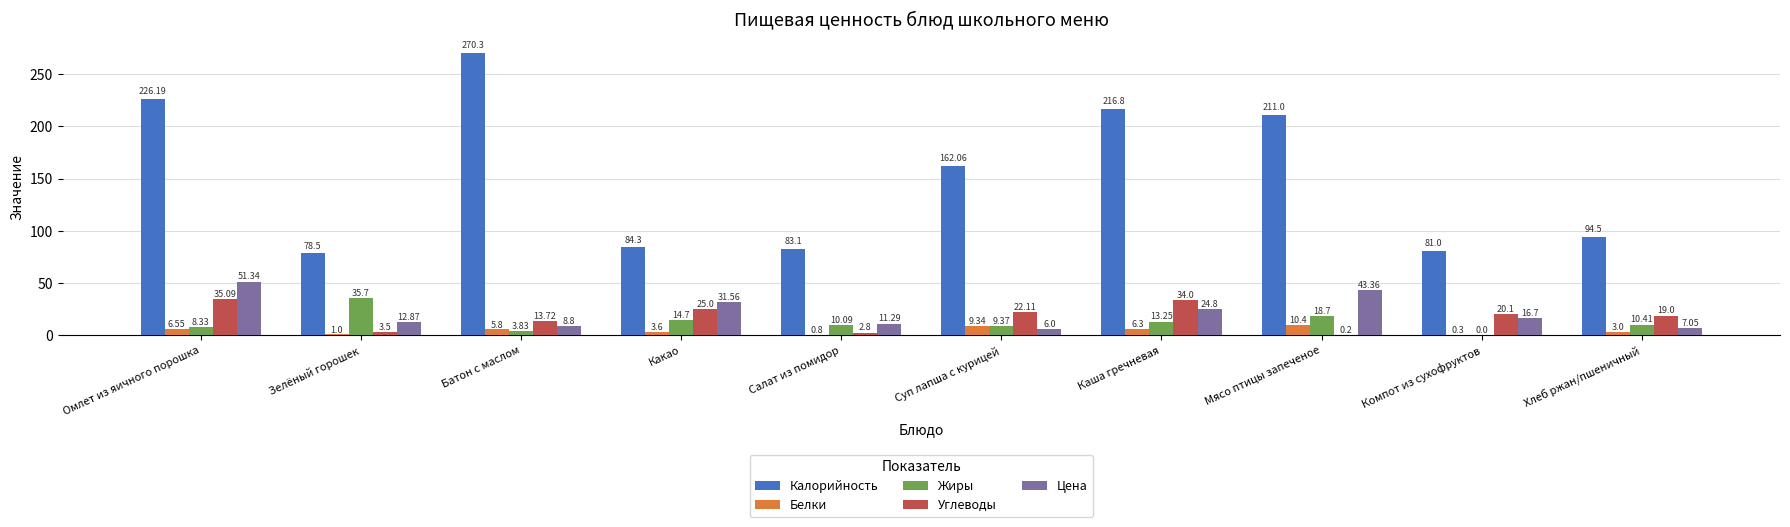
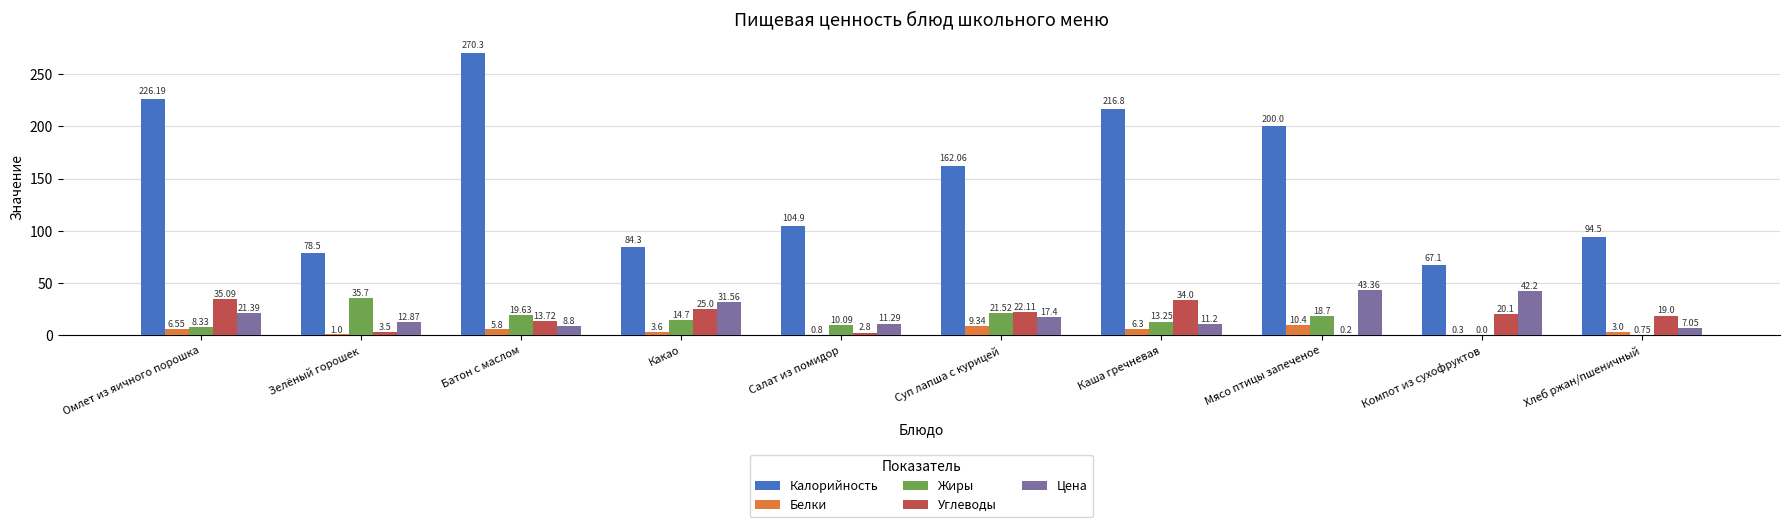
  {
    "Калорийность": {
      "Омлет из яичного порошка": 226.19,
      "Зелёный горошек": 78.5,
      "Батон с маслом": 270.3,
      "Какао": 84.3,
-     "Салат из помидор": 83.1,
+     "Салат из помидор": 104.9,
      "Суп лапша с курицей": 162.06,
      "Каша гречневая": 216.8,
-     "Мясо птицы запеченое": 211.0,
-     "Компот из сухофруктов": 81.0,
+     "Мясо птицы запеченое": 200.0,
+     "Компот из сухофруктов": 67.1,
      "Хлеб ржан/пшеничный": 94.5
    },
    "Жиры": {
      "Омлет из яичного порошка": 8.33,
      "Зелёный горошек": 35.7,
-     "Батон с маслом": 3.83,
+     "Батон с маслом": 19.63,
      "Какао": 14.7,
      "Салат из помидор": 10.09,
-     "Суп лапша с курицей": 9.37,
+     "Суп лапша с курицей": 21.52,
      "Каша гречневая": 13.25,
      "Мясо птицы запеченое": 18.7,
      "Компот из сухофруктов": 0.0,
-     "Хлеб ржан/пшеничный": 10.41
+     "Хлеб ржан/пшеничный": 0.75
    },
    "Цена": {
-     "Омлет из яичного порошка": 51.34,
+     "Омлет из яичного порошка": 21.39,
      "Зелёный горошек": 12.87,
      "Батон с маслом": 8.8,
      "Какао": 31.56,
      "Салат из помидор": 11.29,
-     "Суп лапша с курицей": 6.0,
-     "Каша гречневая": 24.8,
+     "Суп лапша с курицей": 17.4,
+     "Каша гречневая": 11.2,
      "Мясо птицы запеченое": 43.36,
-     "Компот из сухофруктов": 16.7,
+     "Компот из сухофруктов": 42.2,
      "Хлеб ржан/пшеничный": 7.05
    }
  }
